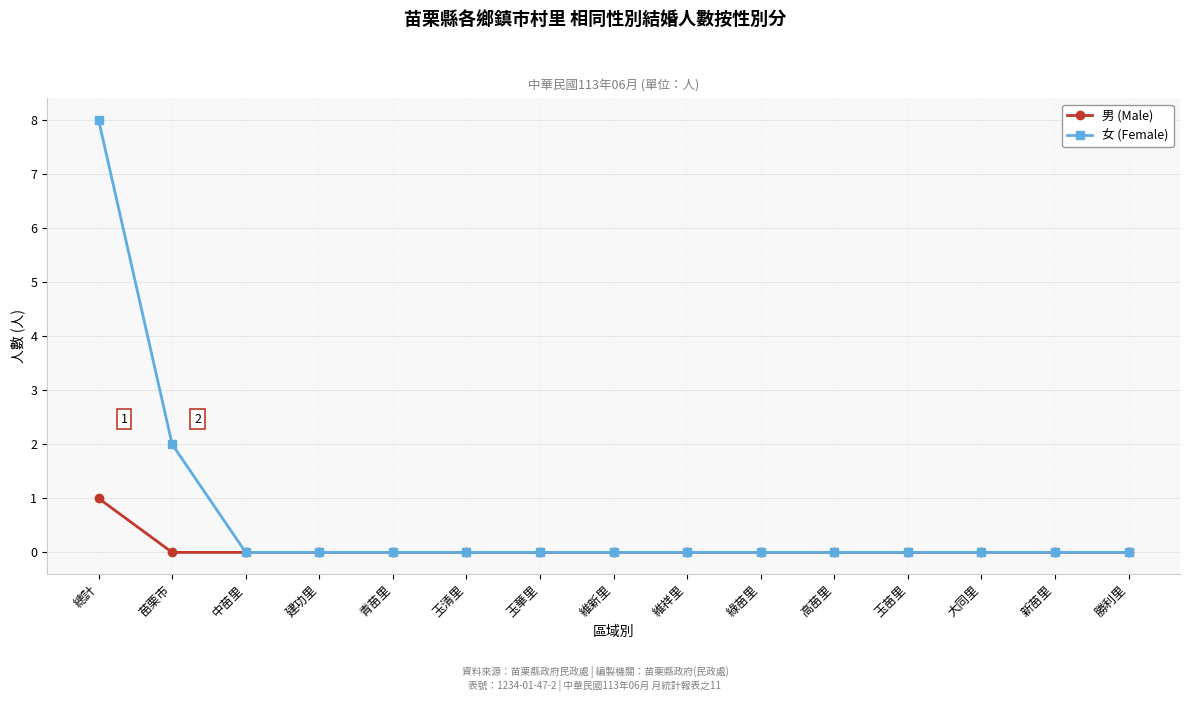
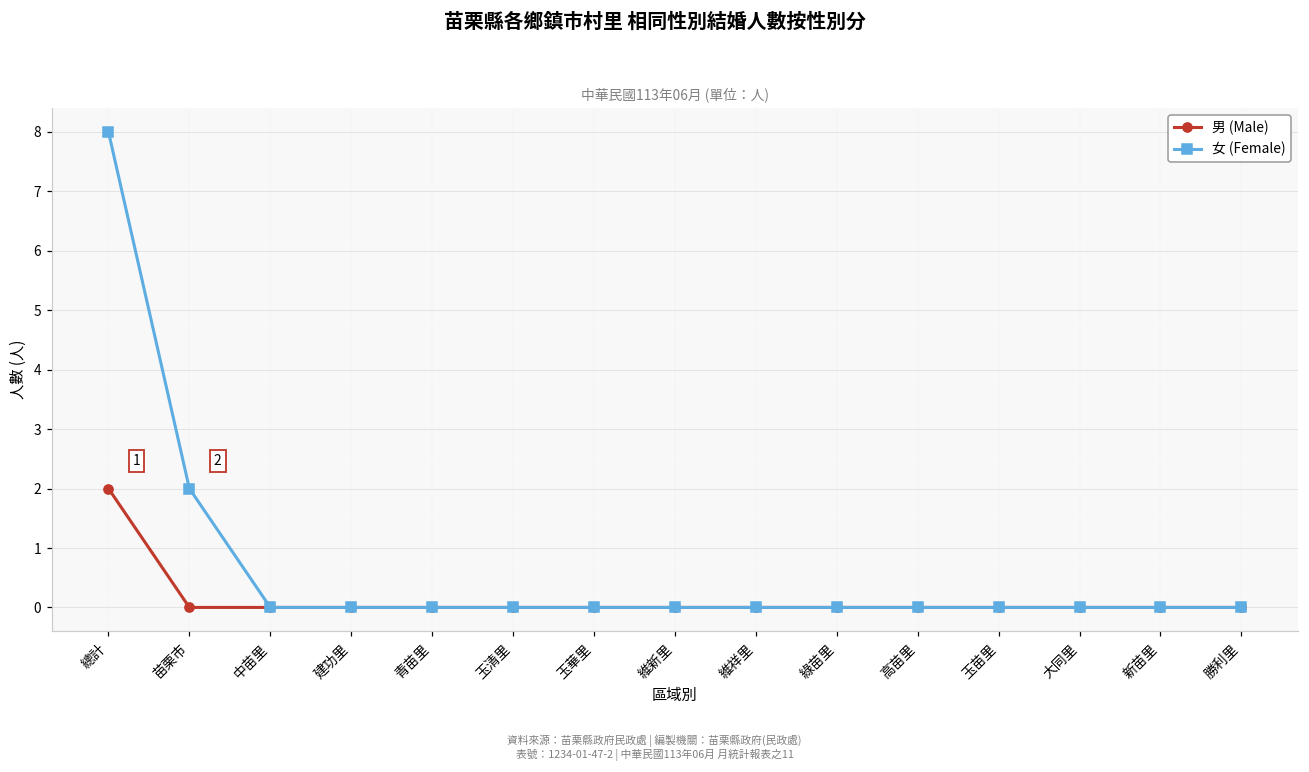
  {
    "男 (Male)": {
-     "總計": 1,
+     "總計": 2,
      "苗栗市": 0
    },
    "女 (Female)": {
      "總計": 8
    }
  }
